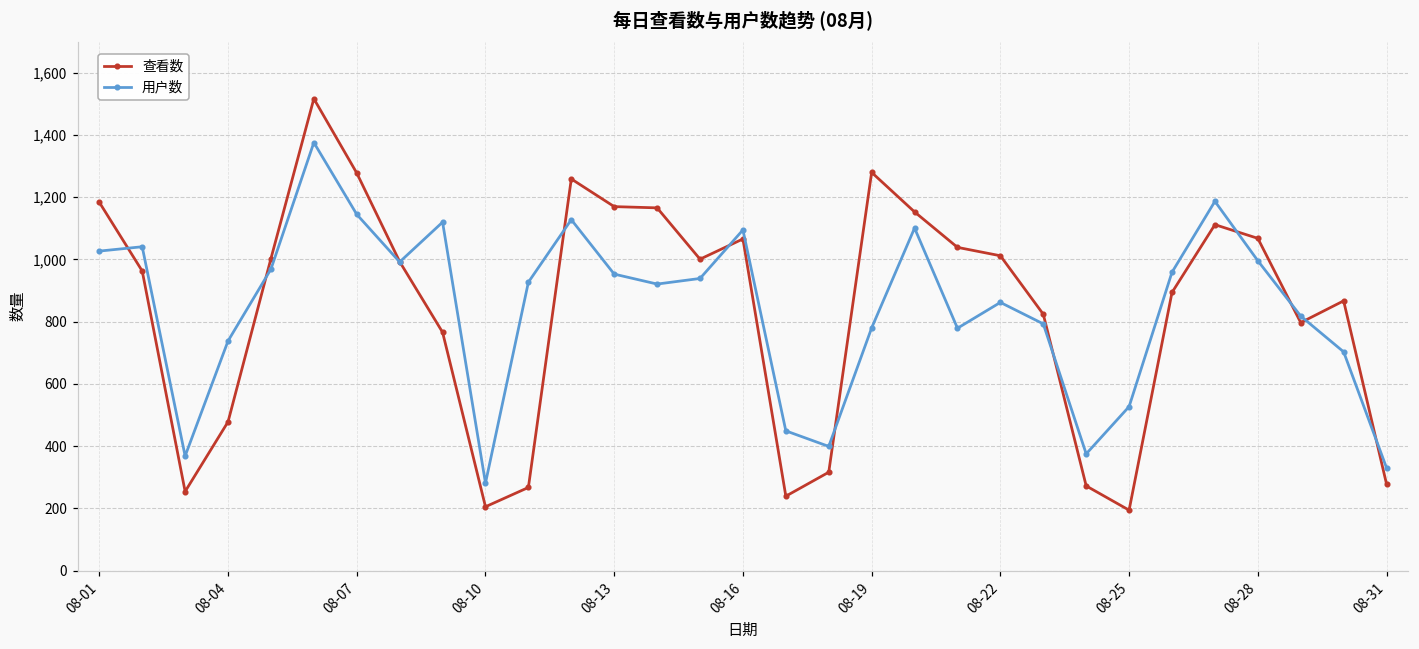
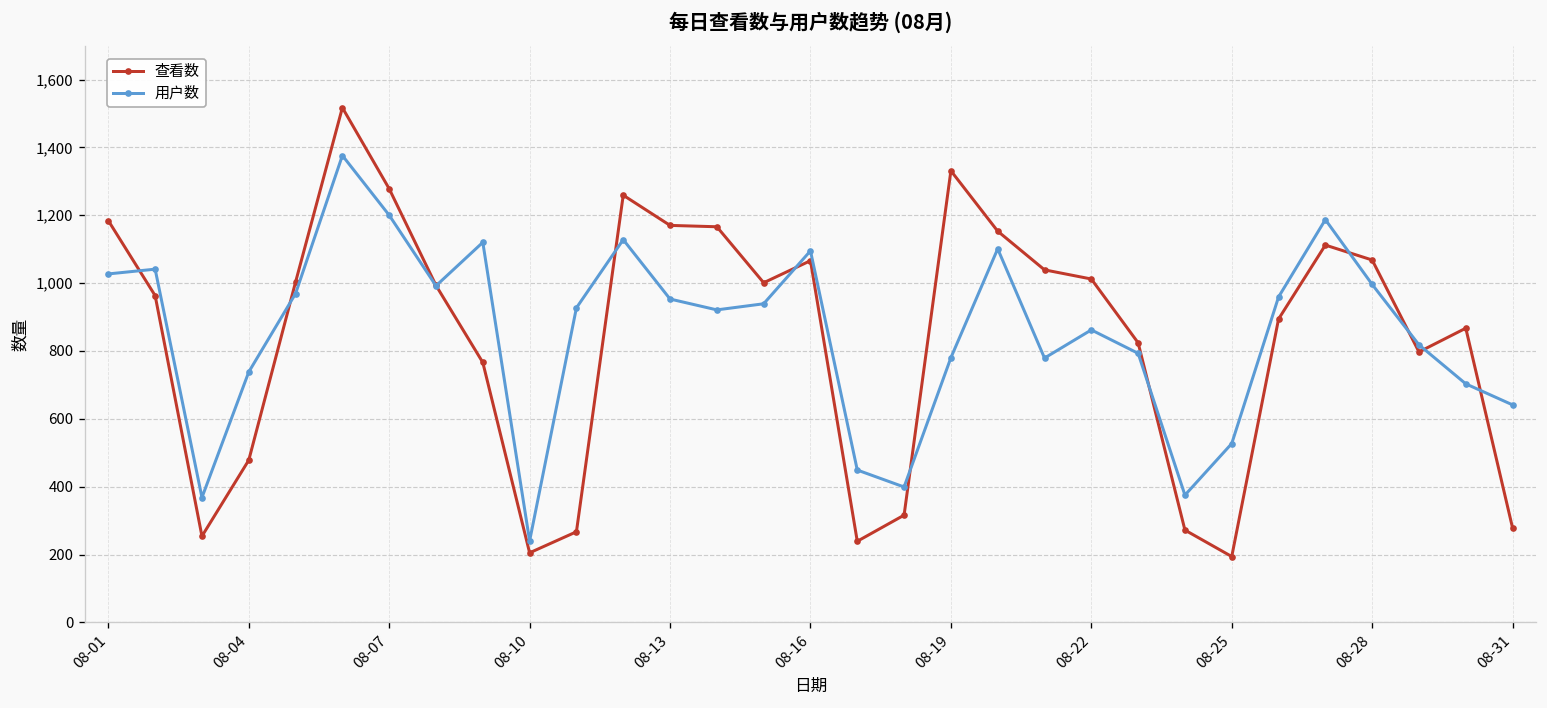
  {
    "查看数": {
      "08-01": "1,180",
      "08-04": "480",
      "08-07": "1,280",
      "08-10": "210",
      "08-13": "1,170",
      "08-16": "1,070",
-     "08-19": "1,280",
+     "08-19": "1,330",
      "08-22": "1,010",
      "08-25": "190",
      "08-28": "1,070",
      "08-31": "280"
    },
    "用户数": {
      "08-01": "1,030",
      "08-04": "740",
-     "08-07": "1,150",
-     "08-10": "280",
+     "08-07": "1,200",
+     "08-10": "240",
      "08-13": "950",
      "08-16": "1,100",
      "08-19": "780",
      "08-22": "860",
      "08-25": "530",
      "08-28": "1,000",
-     "08-31": "330"
+     "08-31": "640"
    }
  }
